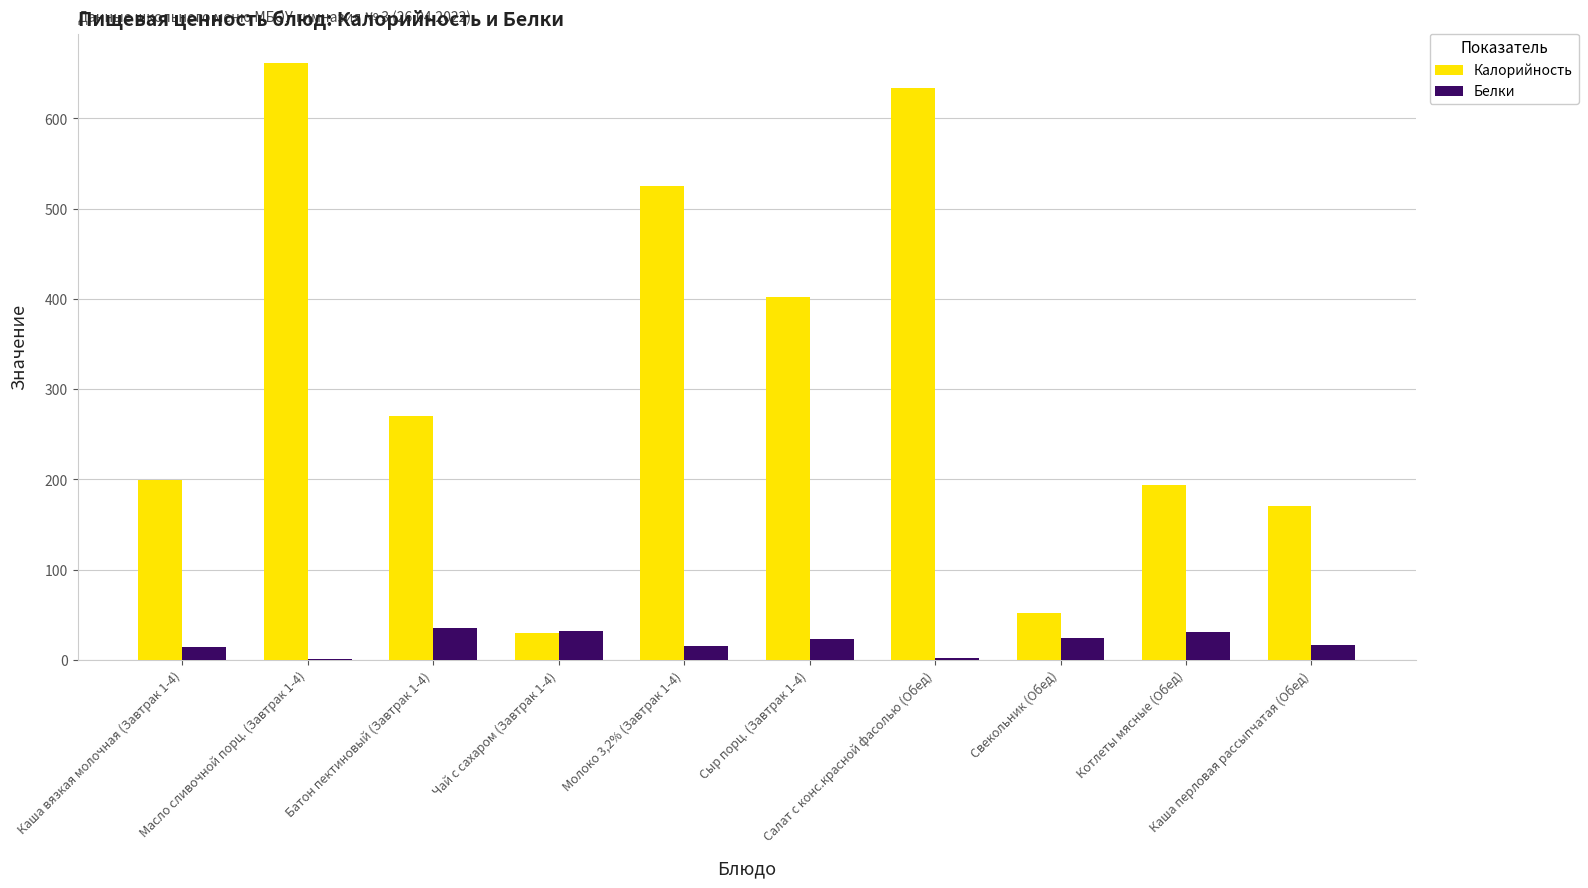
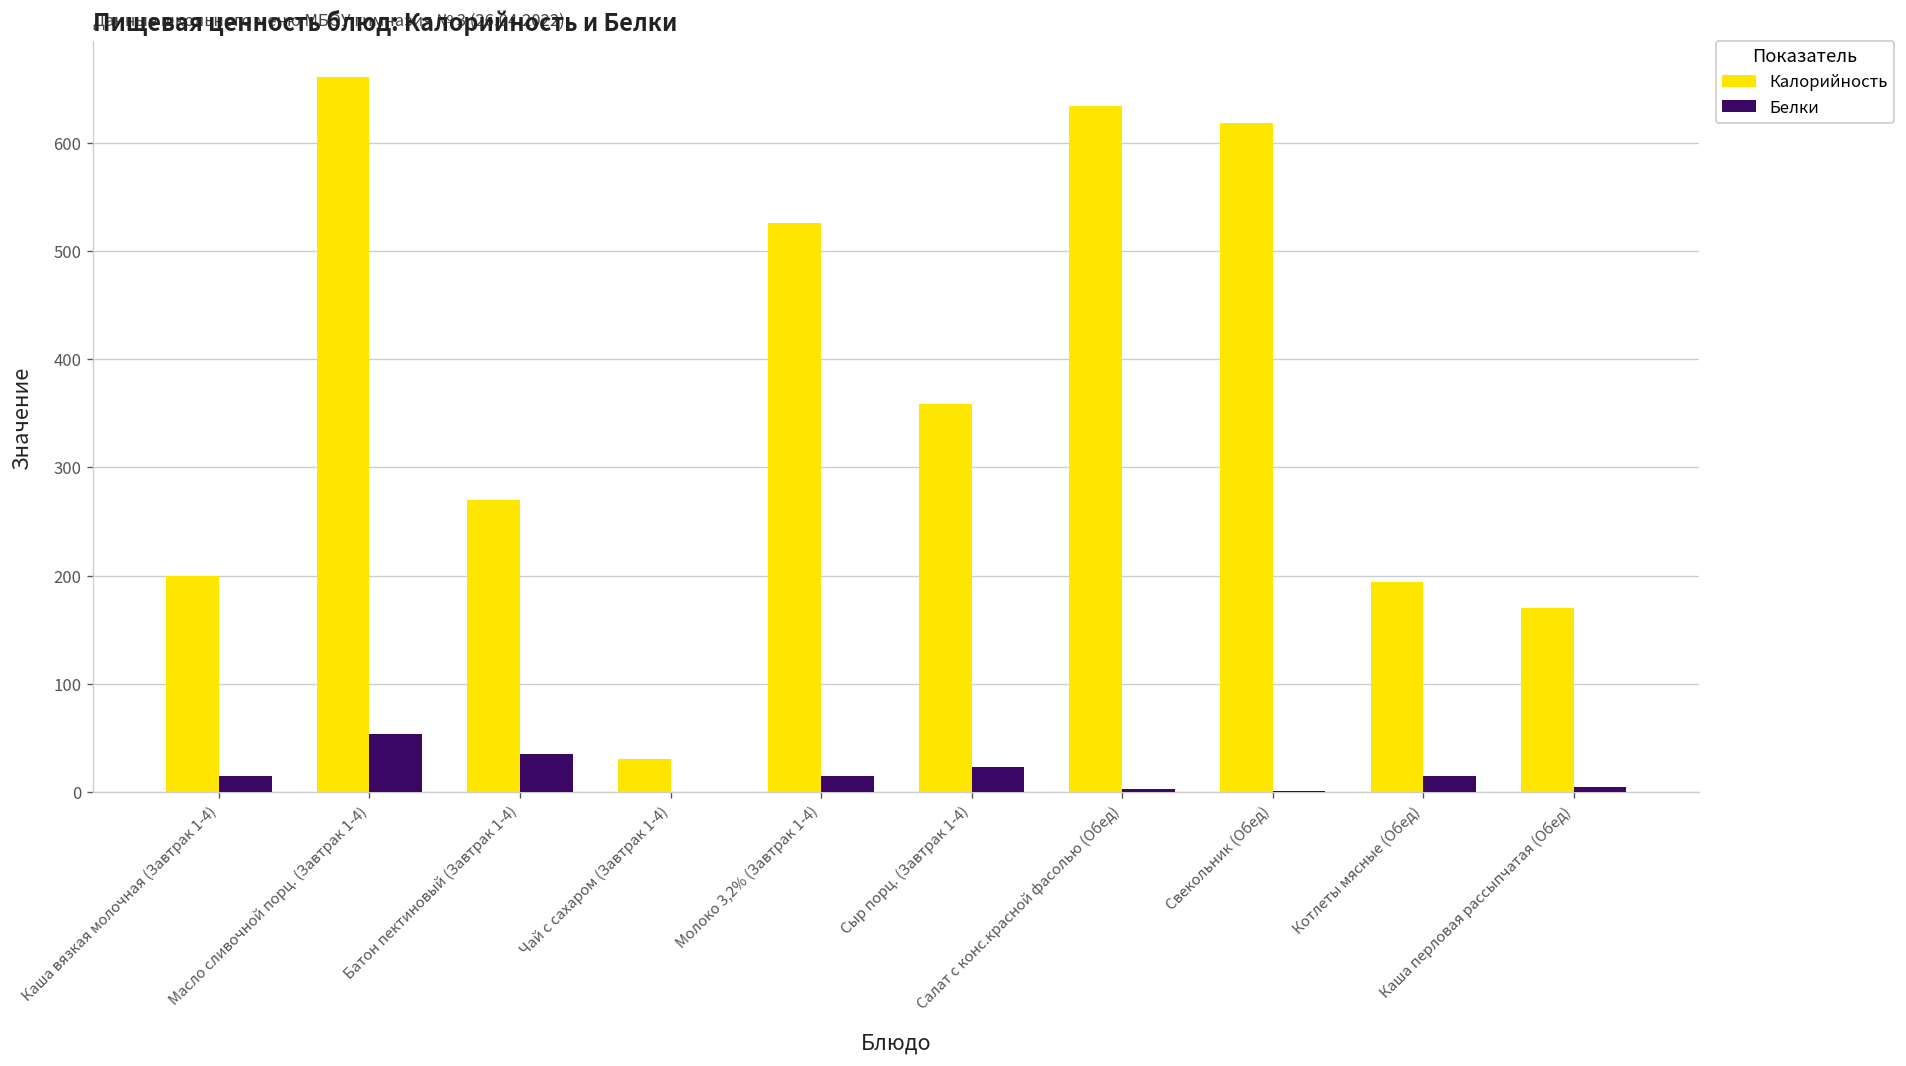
  {
    "Калорийность": {
      "Каша вязкая молочная (Завтрак 1-4)": 200,
      "Масло сливочной порц. (Завтрак 1-4)": 660,
      "Батон пектиновый (Завтрак 1-4)": 270,
      "Чай с сахаром (Завтрак 1-4)": 30,
      "Молоко 3,2% (Завтрак 1-4)": 530,
-     "Сыр порц. (Завтрак 1-4)": 400,
+     "Сыр порц. (Завтрак 1-4)": 360,
      "Салат с конс.красной фасолью (Обед)": 630,
-     "Свекольник (Обед)": 50,
+     "Свекольник (Обед)": 620,
      "Котлеты мясные (Обед)": 190,
      "Каша перловая рассыпчатая (Обед)": 170
    },
    "Белки": {
      "Каша вязкая молочная (Завтрак 1-4)": 10,
-     "Масло сливочной порц. (Завтрак 1-4)": 0,
+     "Масло сливочной порц. (Завтрак 1-4)": 50,
      "Батон пектиновый (Завтрак 1-4)": 40,
-     "Чай с сахаром (Завтрак 1-4)": 30,
+     "Чай с сахаром (Завтрак 1-4)": 0,
      "Молоко 3,2% (Завтрак 1-4)": 20,
      "Сыр порц. (Завтрак 1-4)": 20,
-     "Свекольник (Обед)": 20,
-     "Котлеты мясные (Обед)": 30,
-     "Каша перловая рассыпчатая (Обед)": 20
+     "Свекольник (Обед)": 0,
+     "Котлеты мясные (Обед)": 20,
+     "Каша перловая рассыпчатая (Обед)": 0
    }
  }
